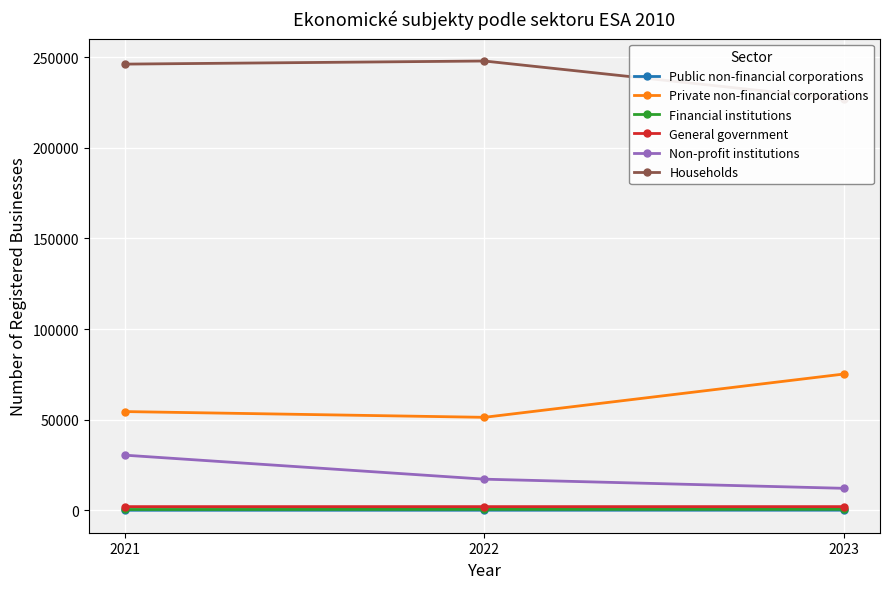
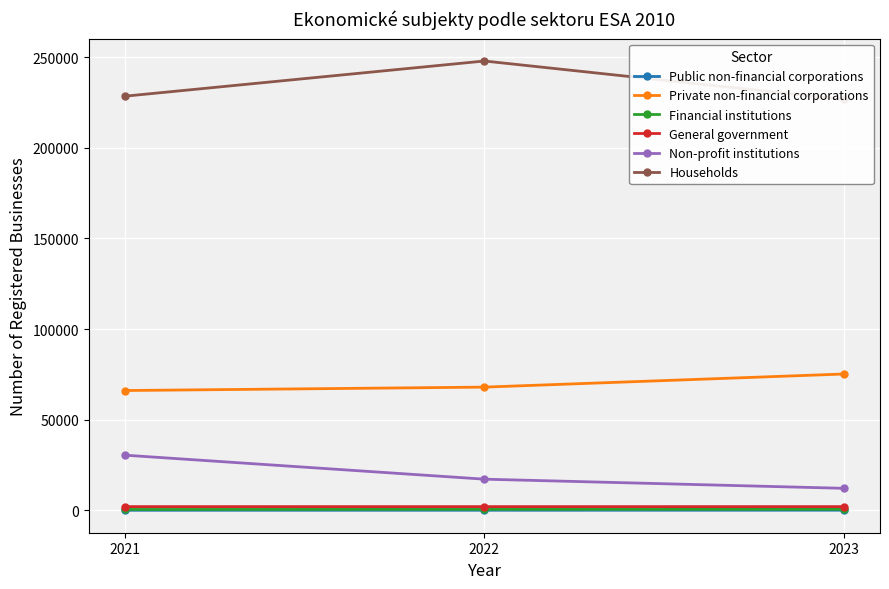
  {
    "Private non-financial corporations": {
-     "2021": 54000,
-     "2022": 51000,
+     "2021": 66000,
+     "2022": 68000,
      "2023": 75000
    },
    "General government": {
      "2021": 2000,
      "2022": 2000,
      "2023": 2000
    },
    "Non-profit institutions": {
      "2021": 30000,
      "2022": 17000,
      "2023": 12000
    },
    "Households": {
-     "2021": 246000,
+     "2021": 228000,
      "2022": 248000
    }
  }
